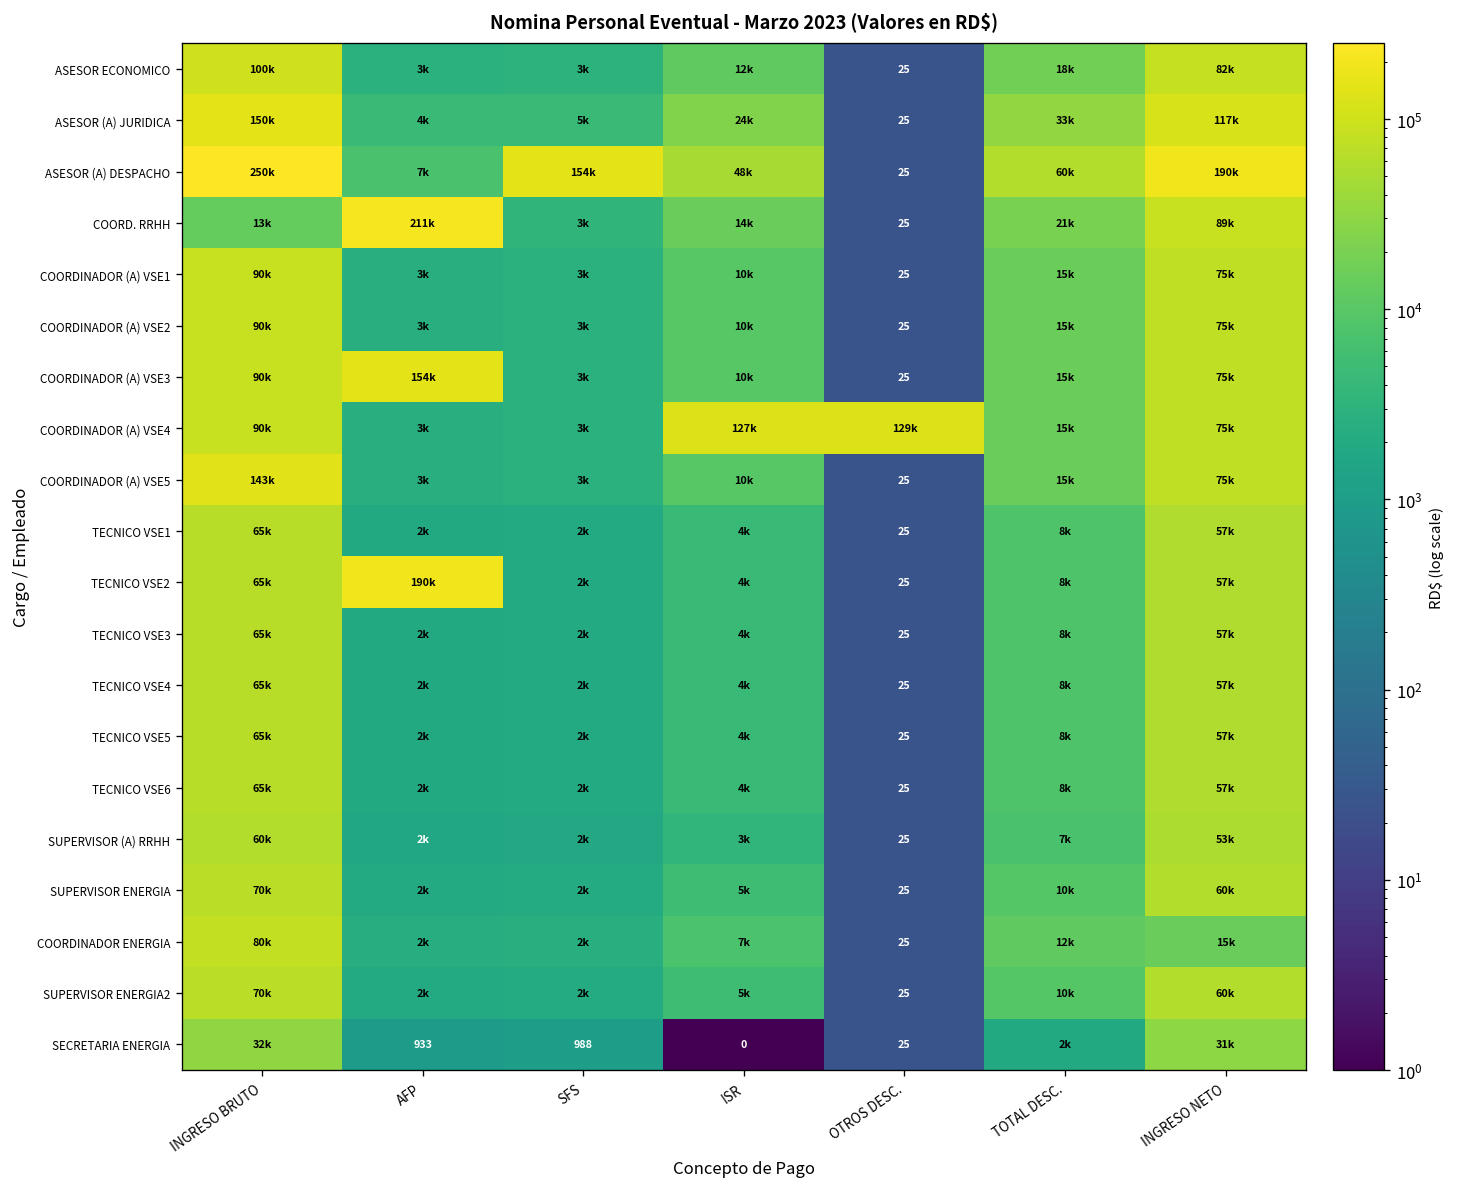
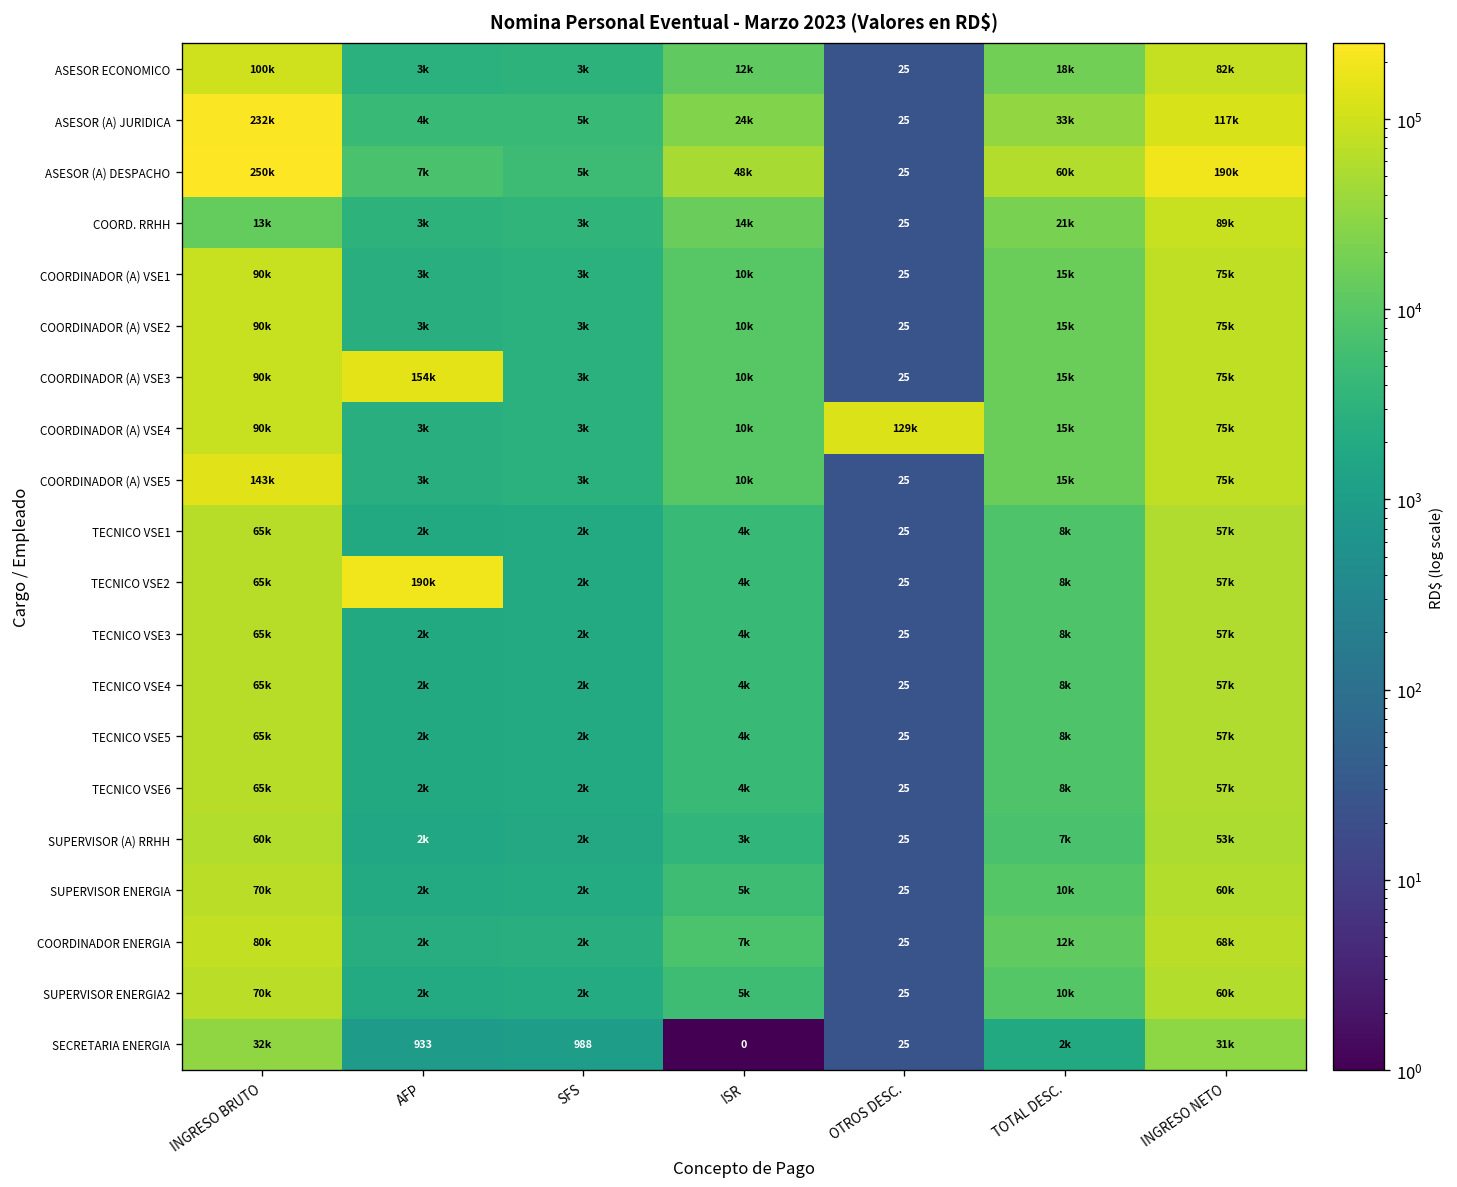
  {
    "ASESOR ECONOMICO": {
      "INGRESO BRUTO": "100k",
      "AFP": "3k",
      "SFS": "3k",
      "ISR": "12k",
      "OTROS DESC.": "25",
      "TOTAL DESC.": "18k",
      "INGRESO NETO": "82k"
    },
    "ASESOR (A) JURIDICA": {
-     "INGRESO BRUTO": "150k",
+     "INGRESO BRUTO": "232k",
      "AFP": "4k",
      "SFS": "5k",
      "ISR": "24k",
      "OTROS DESC.": "25",
      "TOTAL DESC.": "33k",
      "INGRESO NETO": "117k"
    },
    "ASESOR (A) DESPACHO": {
      "INGRESO BRUTO": "250k",
      "AFP": "7k",
-     "SFS": "154k",
+     "SFS": "5k",
      "ISR": "48k",
      "OTROS DESC.": "25",
      "TOTAL DESC.": "60k",
      "INGRESO NETO": "190k"
    },
    "COORD. RRHH": {
      "INGRESO BRUTO": "13k",
-     "AFP": "211k",
+     "AFP": "3k",
      "SFS": "3k",
      "ISR": "14k",
      "OTROS DESC.": "25",
      "TOTAL DESC.": "21k",
      "INGRESO NETO": "89k"
    },
    "COORDINADOR (A) VSE1": {
      "INGRESO BRUTO": "90k",
      "AFP": "3k",
      "SFS": "3k",
      "ISR": "10k",
      "OTROS DESC.": "25",
      "TOTAL DESC.": "15k",
      "INGRESO NETO": "75k"
    },
    "COORDINADOR (A) VSE2": {
      "INGRESO BRUTO": "90k",
      "AFP": "3k",
      "SFS": "3k",
      "ISR": "10k",
      "OTROS DESC.": "25",
      "TOTAL DESC.": "15k",
      "INGRESO NETO": "75k"
    },
    "COORDINADOR (A) VSE3": {
      "INGRESO BRUTO": "90k",
      "AFP": "154k",
      "SFS": "3k",
      "ISR": "10k",
      "OTROS DESC.": "25",
      "TOTAL DESC.": "15k",
      "INGRESO NETO": "75k"
    },
    "COORDINADOR (A) VSE4": {
      "INGRESO BRUTO": "90k",
      "AFP": "3k",
      "SFS": "3k",
-     "ISR": "127k",
+     "ISR": "10k",
      "OTROS DESC.": "129k",
      "TOTAL DESC.": "15k",
      "INGRESO NETO": "75k"
    },
    "COORDINADOR (A) VSE5": {
      "INGRESO BRUTO": "143k",
      "AFP": "3k",
      "SFS": "3k",
      "ISR": "10k",
      "OTROS DESC.": "25",
      "TOTAL DESC.": "15k",
      "INGRESO NETO": "75k"
    },
    "TECNICO VSE1": {
      "INGRESO BRUTO": "65k",
      "AFP": "2k",
      "SFS": "2k",
      "ISR": "4k",
      "OTROS DESC.": "25",
      "TOTAL DESC.": "8k",
      "INGRESO NETO": "57k"
    },
    "TECNICO VSE2": {
      "INGRESO BRUTO": "65k",
      "AFP": "190k",
      "SFS": "2k",
      "ISR": "4k",
      "OTROS DESC.": "25",
      "TOTAL DESC.": "8k",
      "INGRESO NETO": "57k"
    },
    "TECNICO VSE3": {
      "INGRESO BRUTO": "65k",
      "AFP": "2k",
      "SFS": "2k",
      "ISR": "4k",
      "OTROS DESC.": "25",
      "TOTAL DESC.": "8k",
      "INGRESO NETO": "57k"
    },
    "TECNICO VSE4": {
      "INGRESO BRUTO": "65k",
      "AFP": "2k",
      "SFS": "2k",
      "ISR": "4k",
      "OTROS DESC.": "25",
      "TOTAL DESC.": "8k",
      "INGRESO NETO": "57k"
    },
    "TECNICO VSE5": {
      "INGRESO BRUTO": "65k",
      "AFP": "2k",
      "SFS": "2k",
      "ISR": "4k",
      "OTROS DESC.": "25",
      "TOTAL DESC.": "8k",
      "INGRESO NETO": "57k"
    },
    "TECNICO VSE6": {
      "INGRESO BRUTO": "65k",
      "AFP": "2k",
      "SFS": "2k",
      "ISR": "4k",
      "OTROS DESC.": "25",
      "TOTAL DESC.": "8k",
      "INGRESO NETO": "57k"
    },
    "SUPERVISOR (A) RRHH": {
      "INGRESO BRUTO": "60k",
      "AFP": "2k",
      "SFS": "2k",
      "ISR": "3k",
      "OTROS DESC.": "25",
      "TOTAL DESC.": "7k",
      "INGRESO NETO": "53k"
    },
    "SUPERVISOR ENERGIA": {
      "INGRESO BRUTO": "70k",
      "AFP": "2k",
      "SFS": "2k",
      "ISR": "5k",
      "OTROS DESC.": "25",
      "TOTAL DESC.": "10k",
      "INGRESO NETO": "60k"
    },
    "COORDINADOR ENERGIA": {
      "INGRESO BRUTO": "80k",
      "AFP": "2k",
      "SFS": "2k",
      "ISR": "7k",
      "OTROS DESC.": "25",
      "TOTAL DESC.": "12k",
-     "INGRESO NETO": "15k"
+     "INGRESO NETO": "68k"
    },
    "SUPERVISOR ENERGIA2": {
      "INGRESO BRUTO": "70k",
      "AFP": "2k",
      "SFS": "2k",
      "ISR": "5k",
      "OTROS DESC.": "25",
      "TOTAL DESC.": "10k",
      "INGRESO NETO": "60k"
    },
    "SECRETARIA ENERGIA": {
      "INGRESO BRUTO": "32k",
      "AFP": "933",
      "SFS": "988",
      "ISR": "0",
      "OTROS DESC.": "25",
      "TOTAL DESC.": "2k",
      "INGRESO NETO": "31k"
    }
  }
